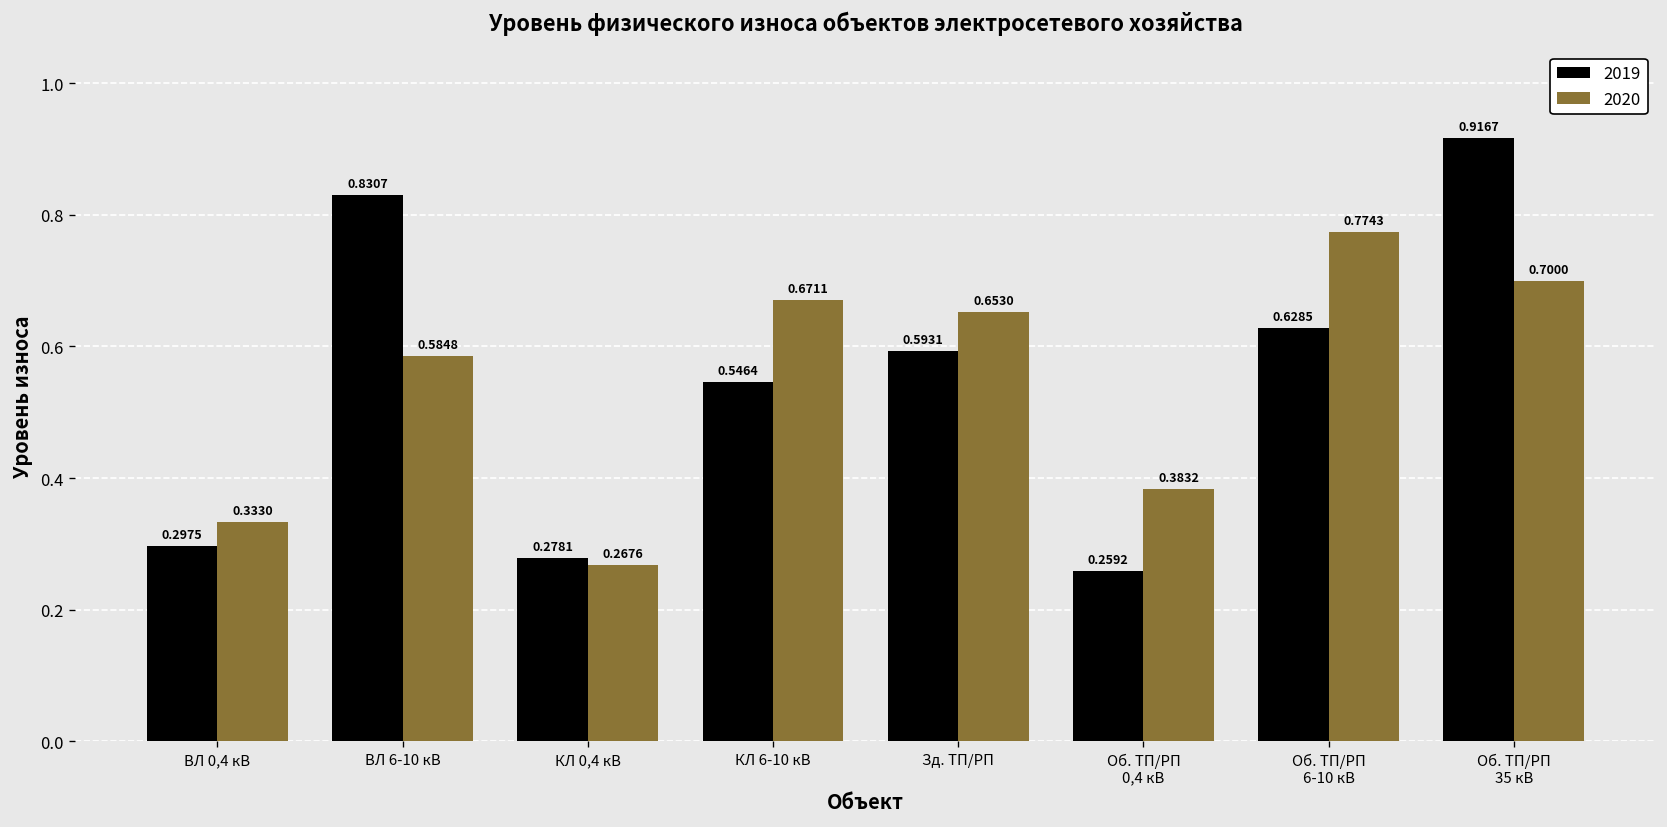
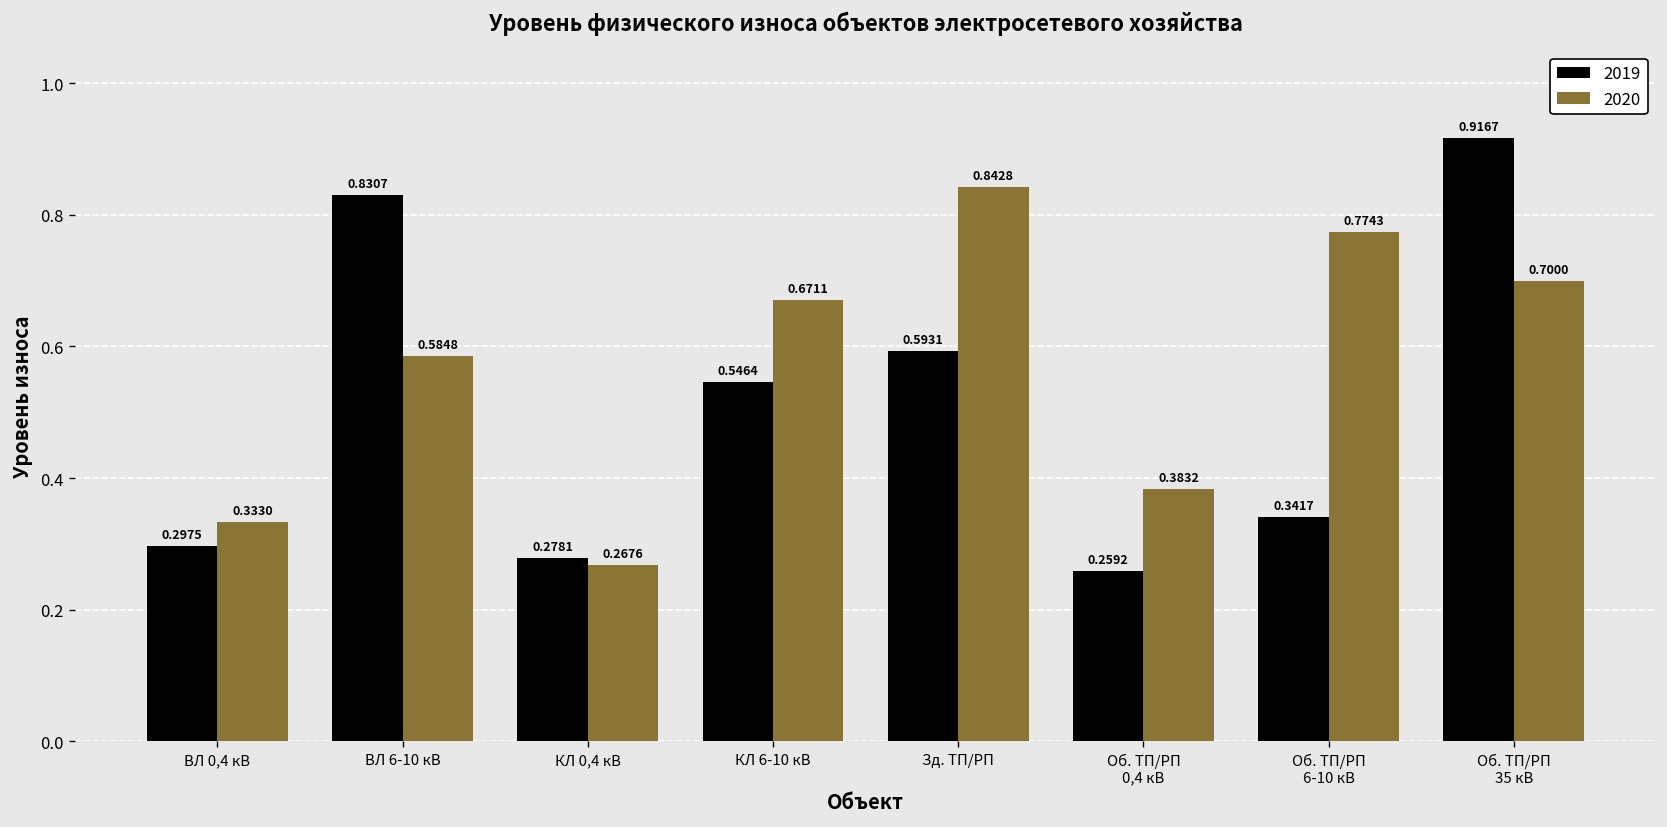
  {
    "2019": {
      "ВЛ 0,4 кВ": 0.2975,
      "ВЛ 6-10 кВ": 0.8307,
      "КЛ 0,4 кВ": 0.2781,
      "КЛ 6-10 кВ": 0.5464,
      "Зд. ТП/РП": 0.5931,
      "Об. ТП/РП 0,4 кВ": 0.2592,
-     "Об. ТП/РП 6-10 кВ": 0.6285,
+     "Об. ТП/РП 6-10 кВ": 0.3417,
      "Об. ТП/РП 35 кВ": 0.9167
    },
    "2020": {
      "ВЛ 0,4 кВ": 0.3330,
      "ВЛ 6-10 кВ": 0.5848,
      "КЛ 0,4 кВ": 0.2676,
      "КЛ 6-10 кВ": 0.6711,
-     "Зд. ТП/РП": 0.6530,
+     "Зд. ТП/РП": 0.8428,
      "Об. ТП/РП 0,4 кВ": 0.3832,
      "Об. ТП/РП 6-10 кВ": 0.7743,
      "Об. ТП/РП 35 кВ": 0.7000
    }
  }
